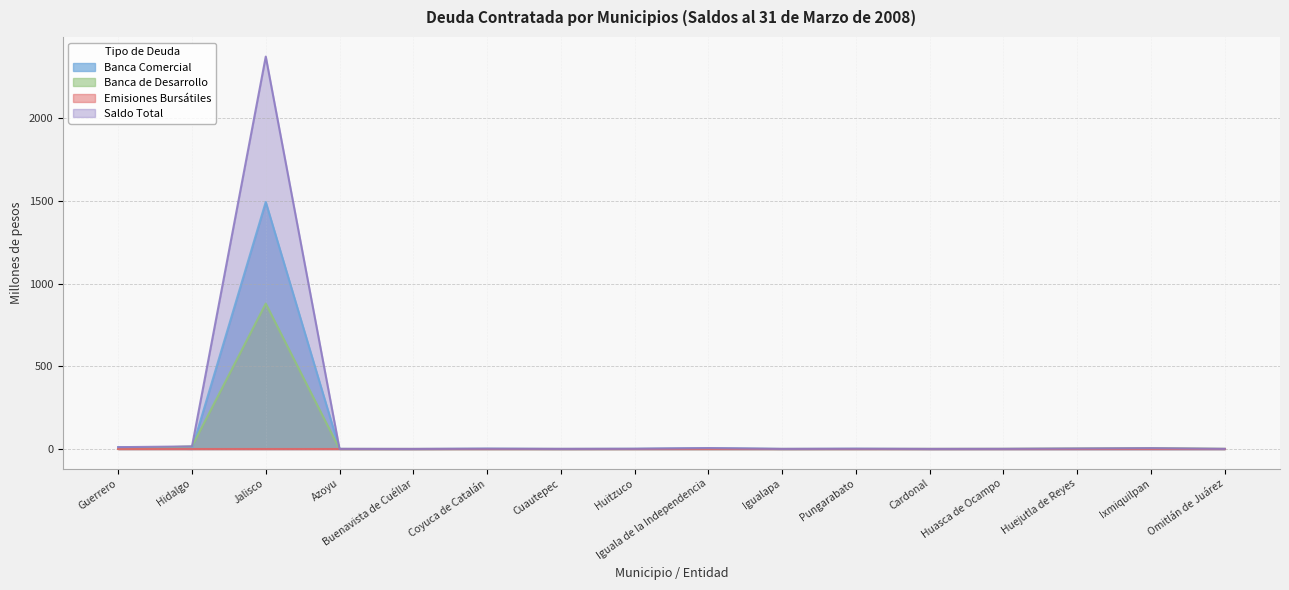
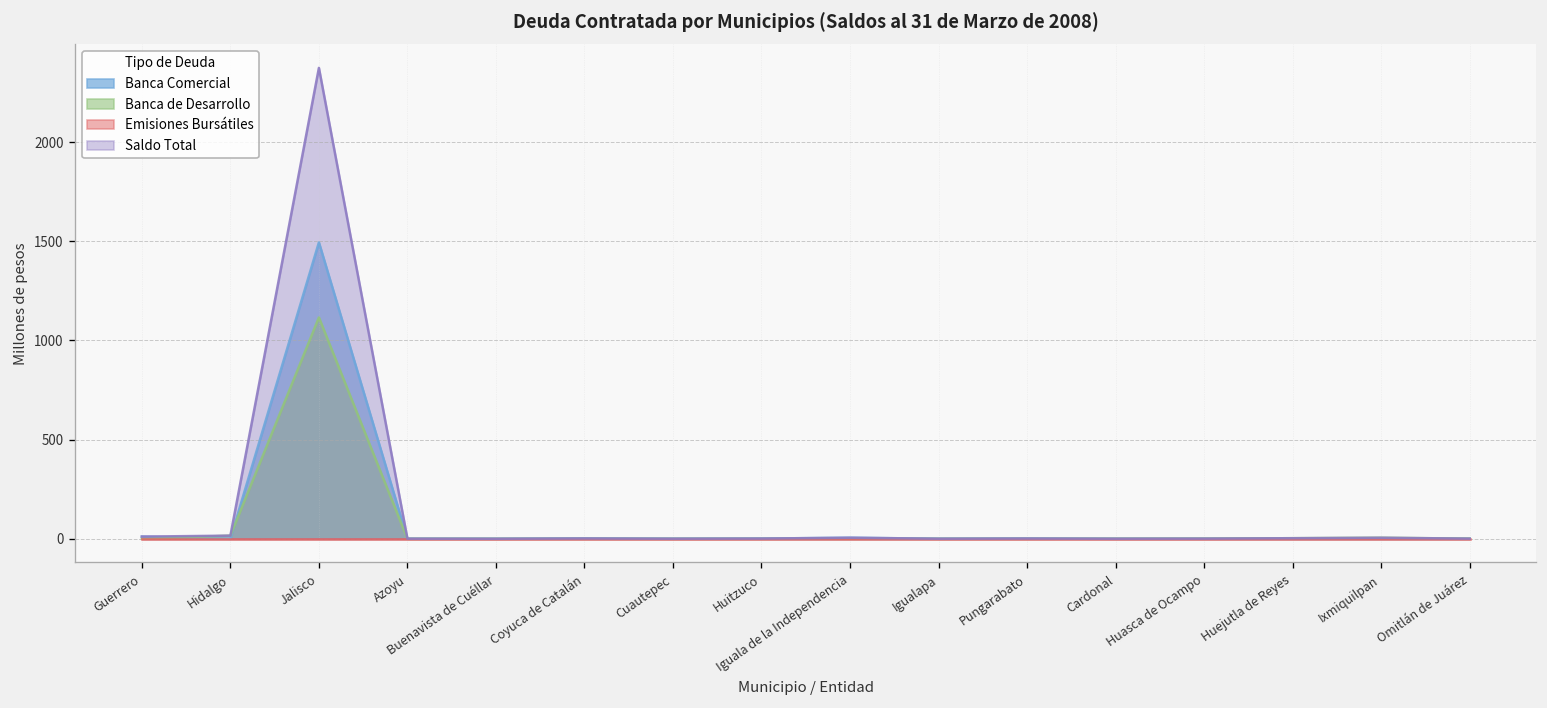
  {
    "Banca de Desarrollo": {
-     "Jalisco": 880
+     "Jalisco": 1120
    },
    "Emisiones Bursátiles": {
      "Jalisco": 0
    }
  }
